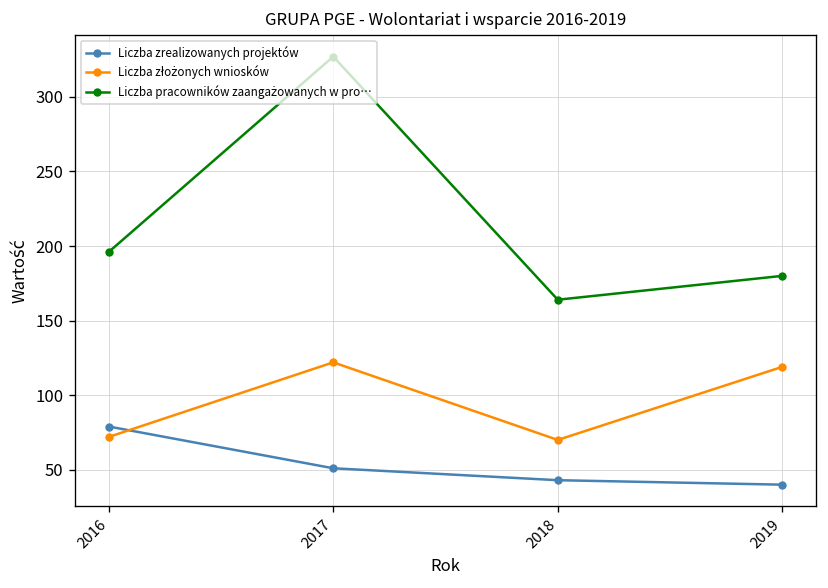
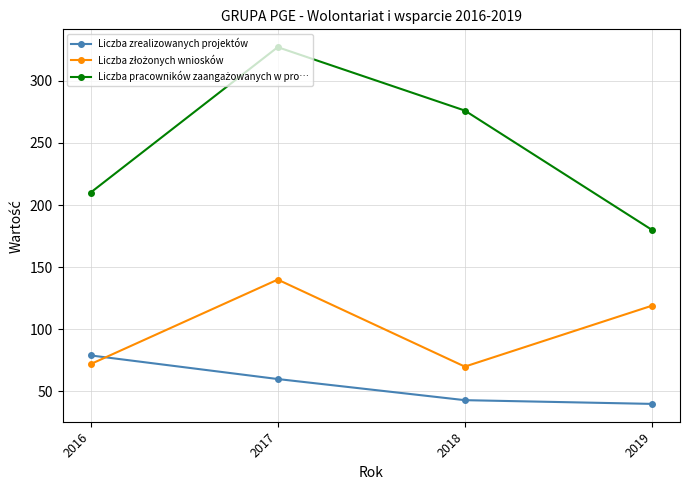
  {
    "Liczba zrealizowanych projektów": {
      "2016": 79,
-     "2017": 51,
+     "2017": 60,
      "2018": 43,
      "2019": 40
    },
    "Liczba złożonych wniosków": {
      "2016": 72,
-     "2017": 122,
+     "2017": 140,
      "2018": 70,
      "2019": 119
    },
    "Liczba pracowników zaangażowanych w pro…": {
-     "2016": 196,
-     "2018": 164,
+     "2016": 210,
+     "2018": 276,
      "2019": 180
    }
  }
